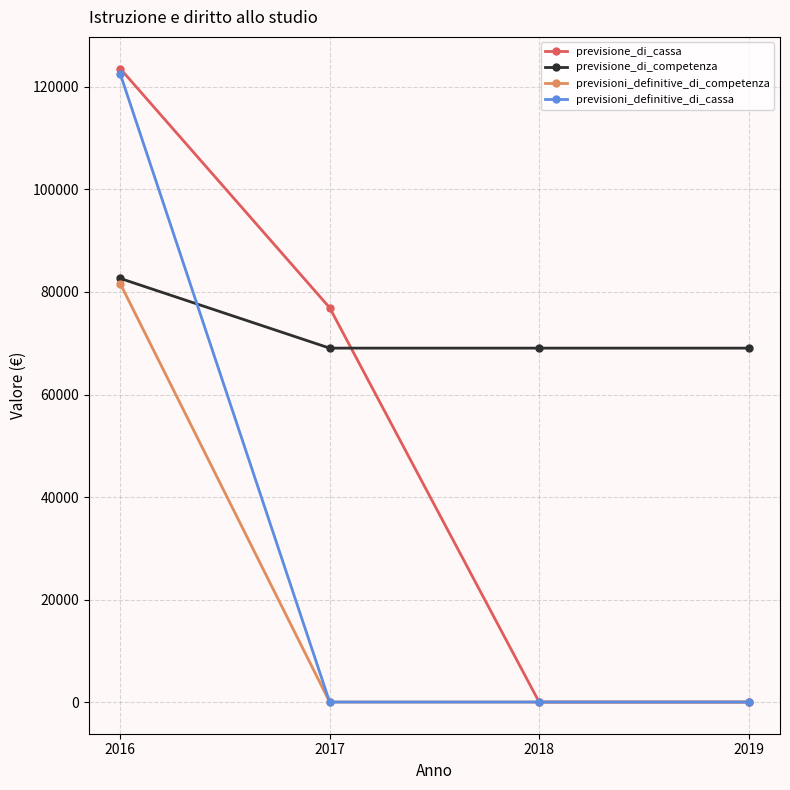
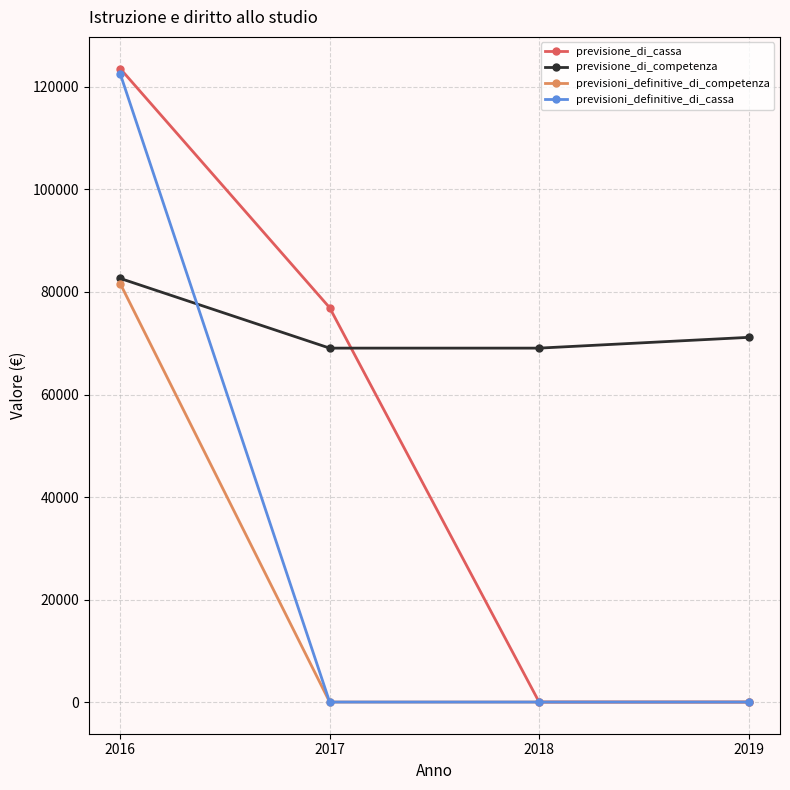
  {
    "previsione_di_competenza": {
      "2016": 83000,
      "2017": 69000,
      "2018": 69000,
-     "2019": 69000
+     "2019": 71000
    },
    "previsioni_definitive_di_cassa": {
      "2016": 123000
    }
  }
